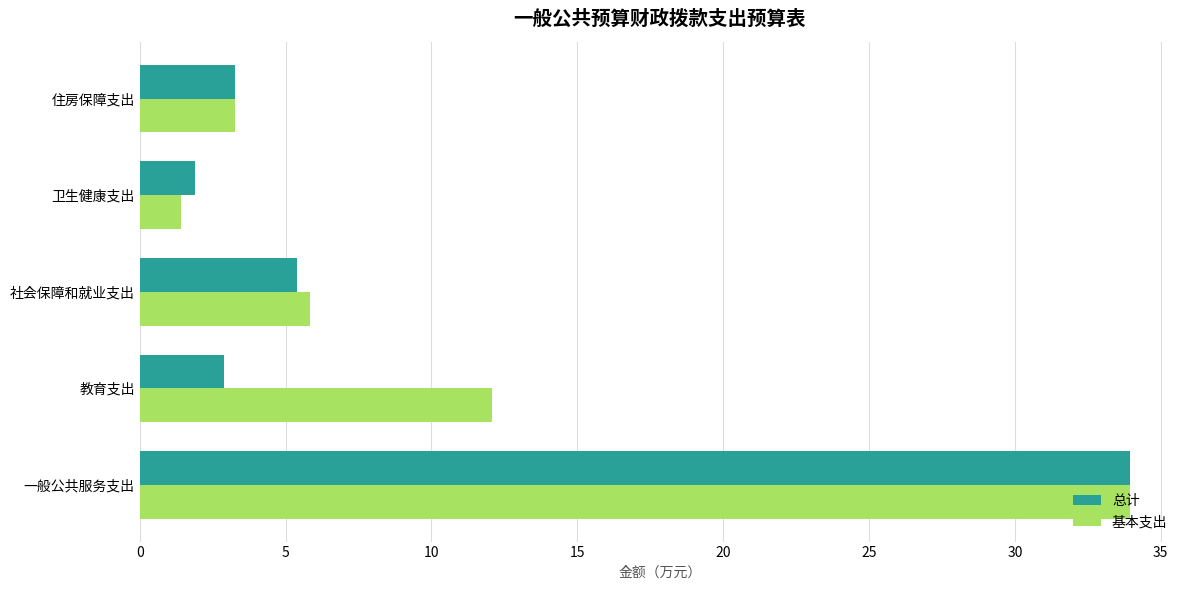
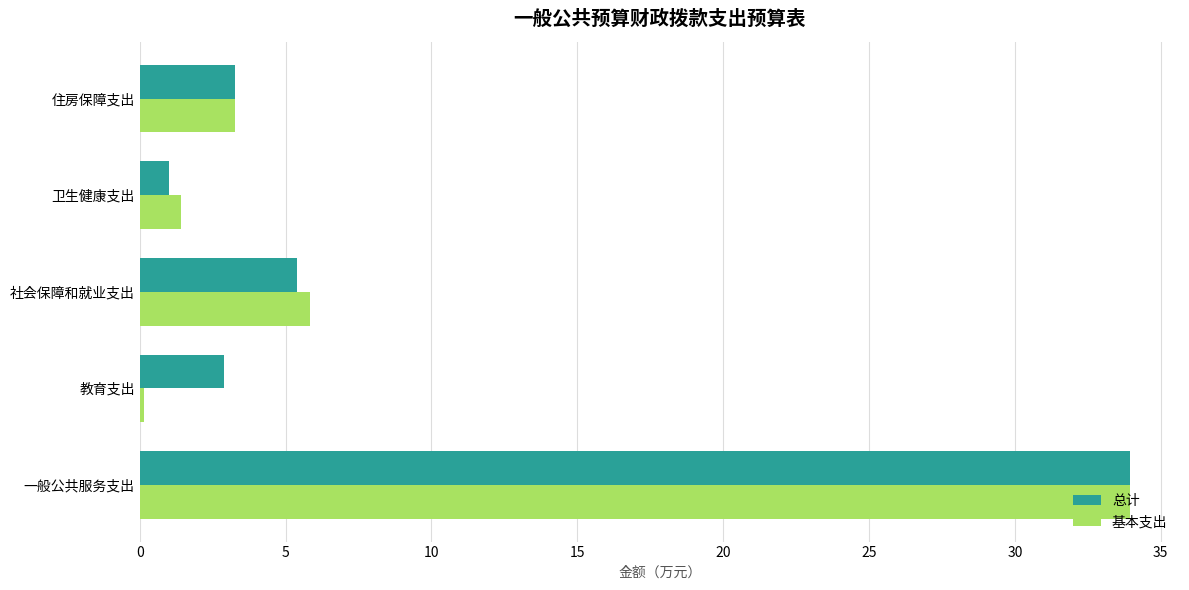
  {
    "总计": {
      "住房保障支出": 3.3,
-     "卫生健康支出": 1.9,
+     "卫生健康支出": 1.0,
      "社会保障和就业支出": 5.4,
      "教育支出": 2.9,
      "一般公共服务支出": 34.0
    },
    "基本支出": {
      "住房保障支出": 3.3,
      "卫生健康支出": 1.4,
      "社会保障和就业支出": 5.8,
-     "教育支出": 12.1,
+     "教育支出": 0.1,
      "一般公共服务支出": 34.0
    }
  }
